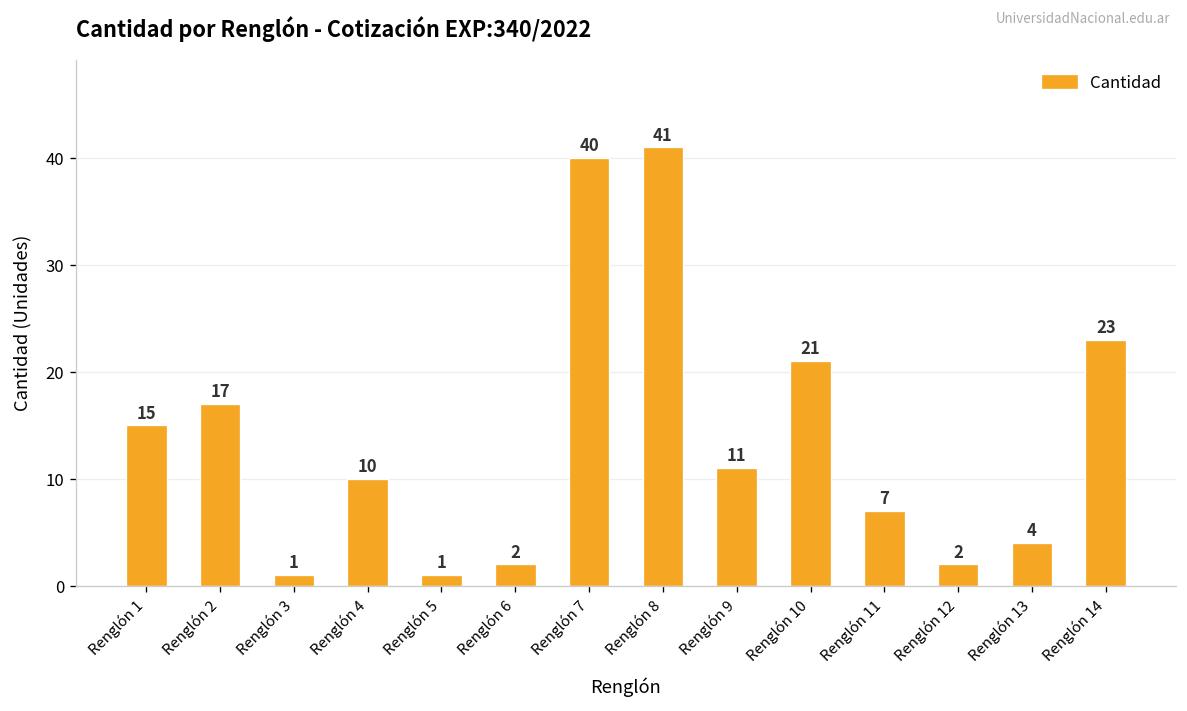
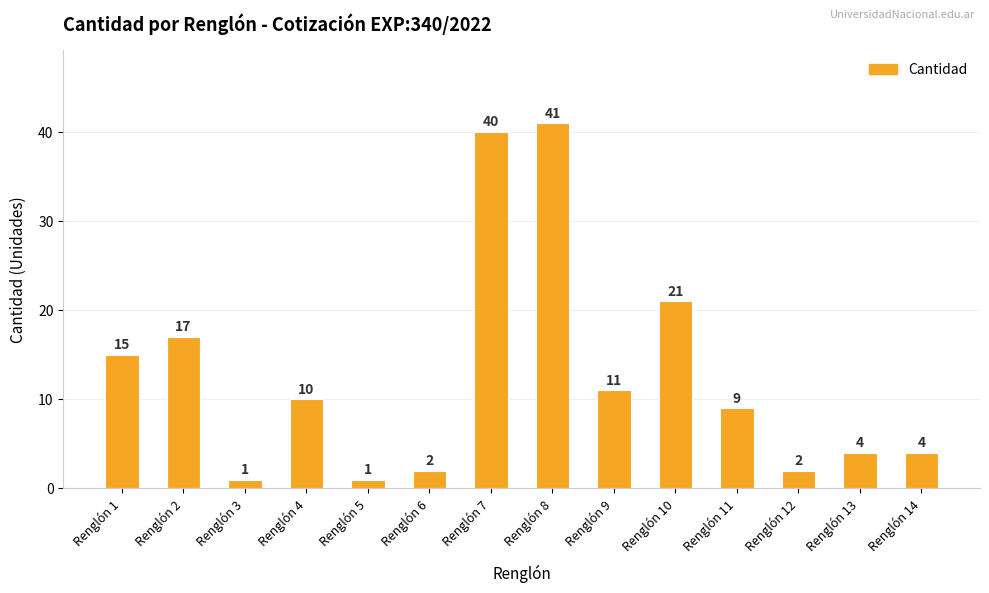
  {
    "Renglón 1": 15,
    "Renglón 2": 17,
    "Renglón 3": 1,
    "Renglón 4": 10,
    "Renglón 5": 1,
    "Renglón 6": 2,
    "Renglón 7": 40,
    "Renglón 8": 41,
    "Renglón 9": 11,
    "Renglón 10": 21,
-   "Renglón 11": 7,
+   "Renglón 11": 9,
    "Renglón 12": 2,
    "Renglón 13": 4,
-   "Renglón 14": 23
+   "Renglón 14": 4
  }
